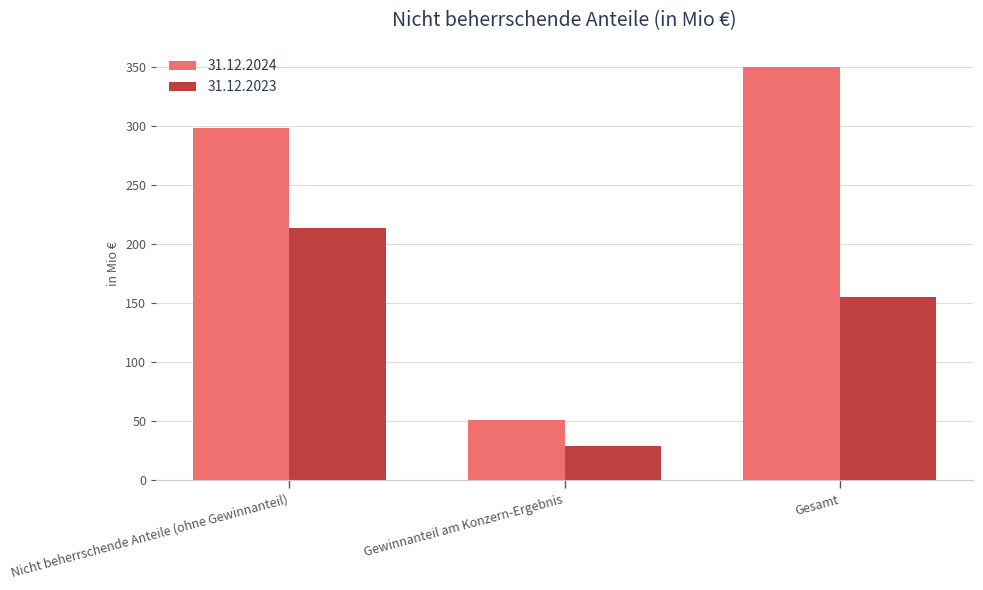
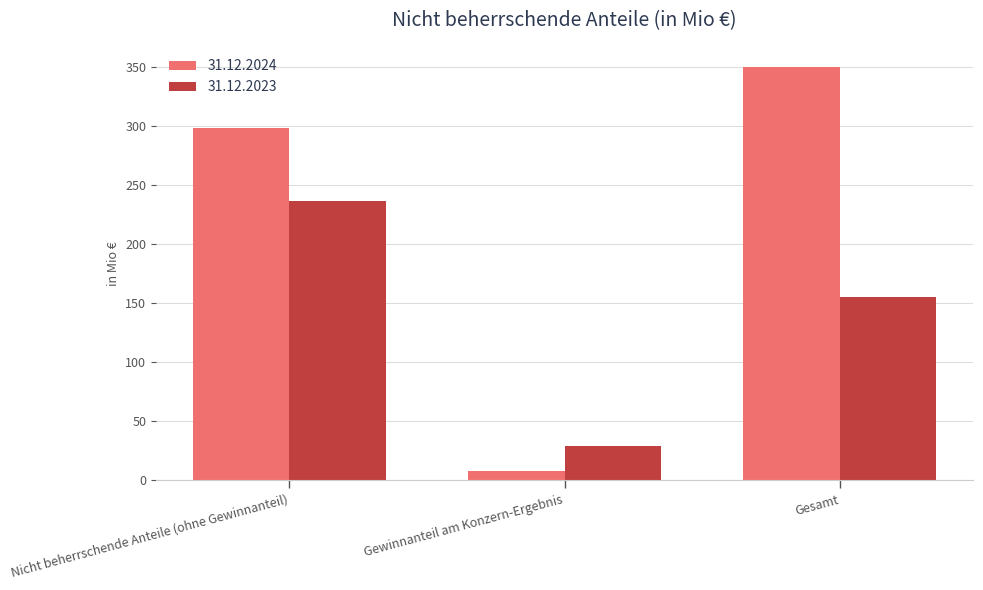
  {
    "31.12.2024": {
      "Nicht beherrschende Anteile (ohne Gewinnanteil)": 298,
-     "Gewinnanteil am Konzern-Ergebnis": 51,
+     "Gewinnanteil am Konzern-Ergebnis": 8,
      "Gesamt": 350
    },
    "31.12.2023": {
-     "Nicht beherrschende Anteile (ohne Gewinnanteil)": 214,
+     "Nicht beherrschende Anteile (ohne Gewinnanteil)": 236,
      "Gewinnanteil am Konzern-Ergebnis": 29,
      "Gesamt": 155
    }
  }
